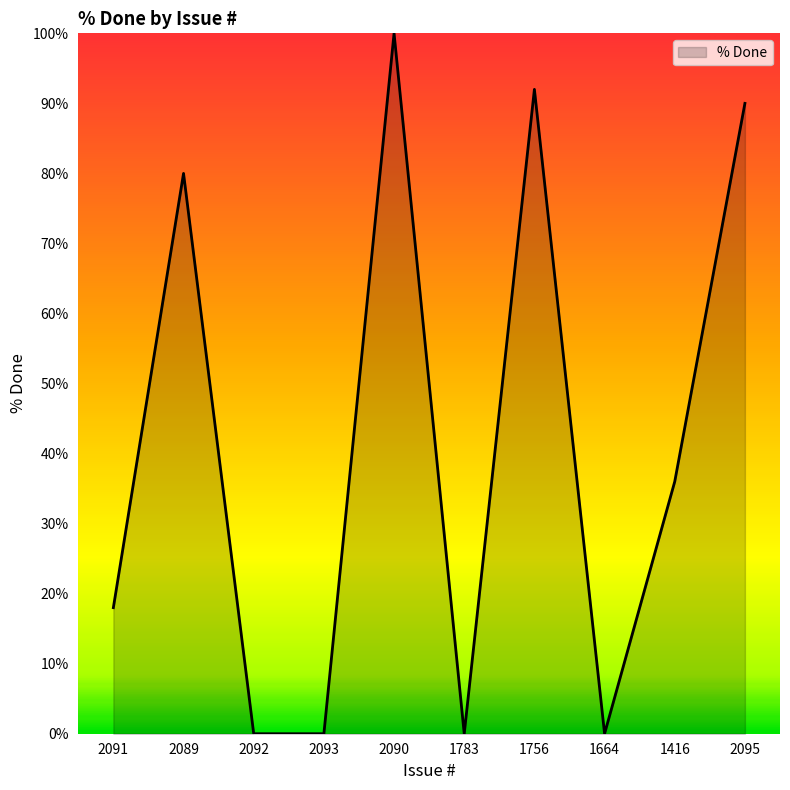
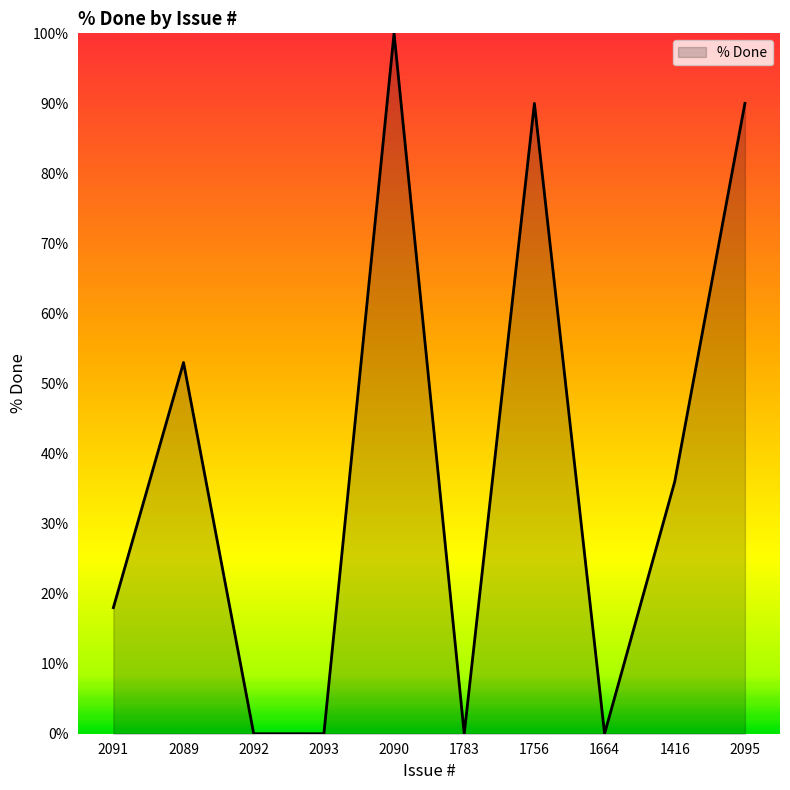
  {
    "2091": "18%",
-   "2089": "80%",
+   "2089": "53%",
    "2092": "0%",
    "2093": "0%",
    "2090": "100%",
    "1783": "0%",
-   "1756": "92%",
+   "1756": "90%",
    "1664": "0%",
    "1416": "36%",
    "2095": "90%"
  }
